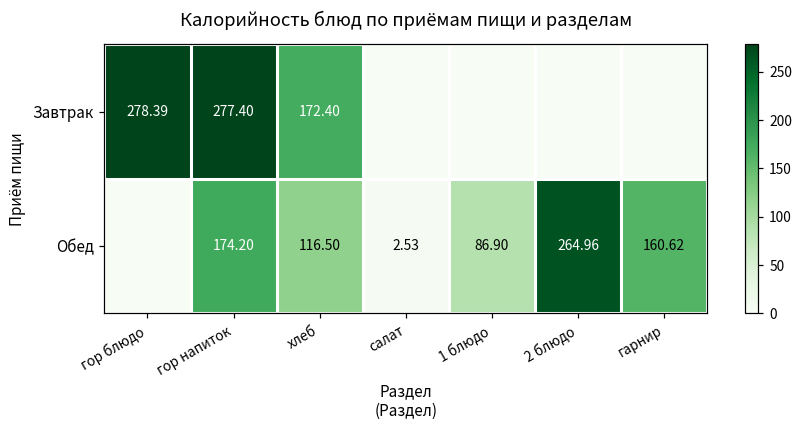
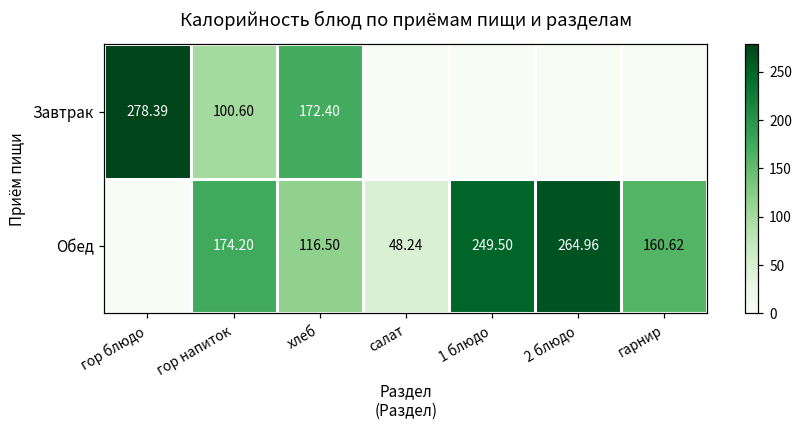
  {
    "Завтрак": {
      "гор блюдо": 278.39,
-     "гор напиток": 277.40,
+     "гор напиток": 100.60,
      "хлеб": 172.40
    },
    "Обед": {
      "гор напиток": 174.20,
      "хлеб": 116.50,
-     "салат": 2.53,
-     "1 блюдо": 86.90,
+     "салат": 48.24,
+     "1 блюдо": 249.50,
      "2 блюдо": 264.96,
      "гарнир": 160.62
    }
  }
